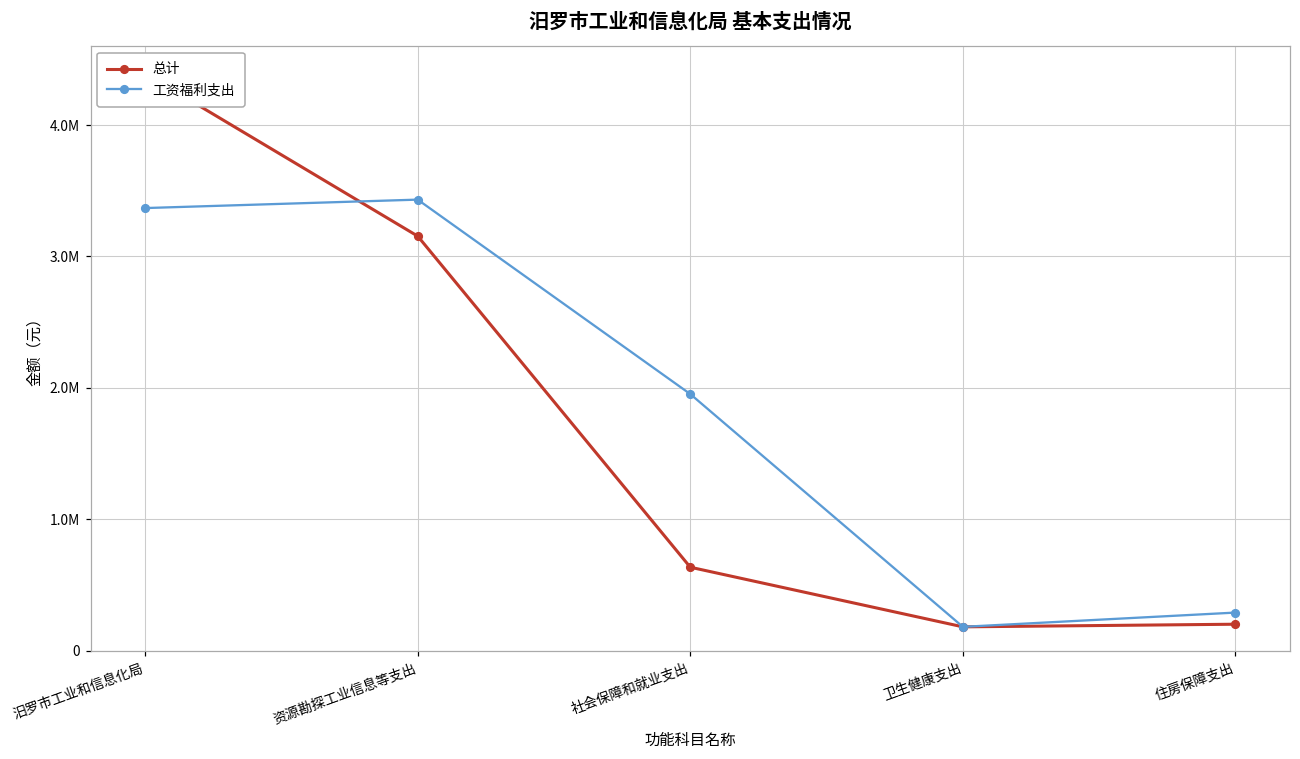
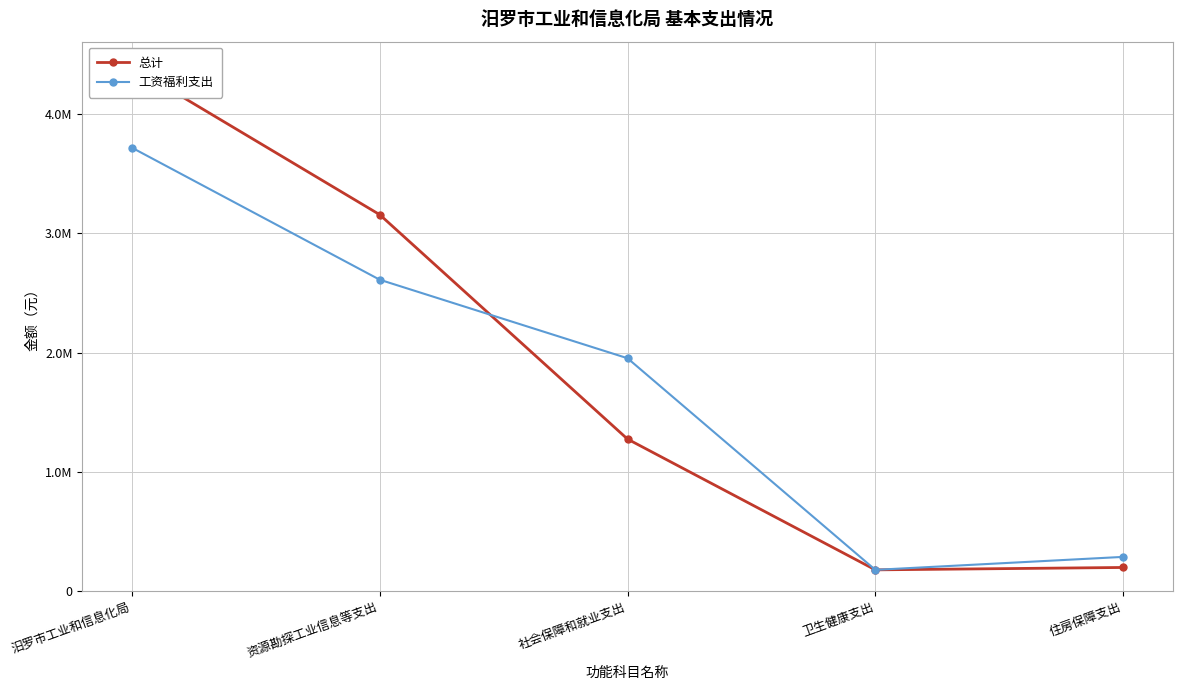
  {
    "总计": {
      "资源勘探工业信息等支出": 3150000,
-     "社会保障和就业支出": 630000,
+     "社会保障和就业支出": 1280000,
      "住房保障支出": 200000
    },
    "工资福利支出": {
-     "汨罗市工业和信息化局": 3370000,
-     "资源勘探工业信息等支出": 3430000,
+     "汨罗市工业和信息化局": 3720000,
+     "资源勘探工业信息等支出": 2610000,
      "社会保障和就业支出": 1950000,
      "住房保障支出": 290000
    }
  }
